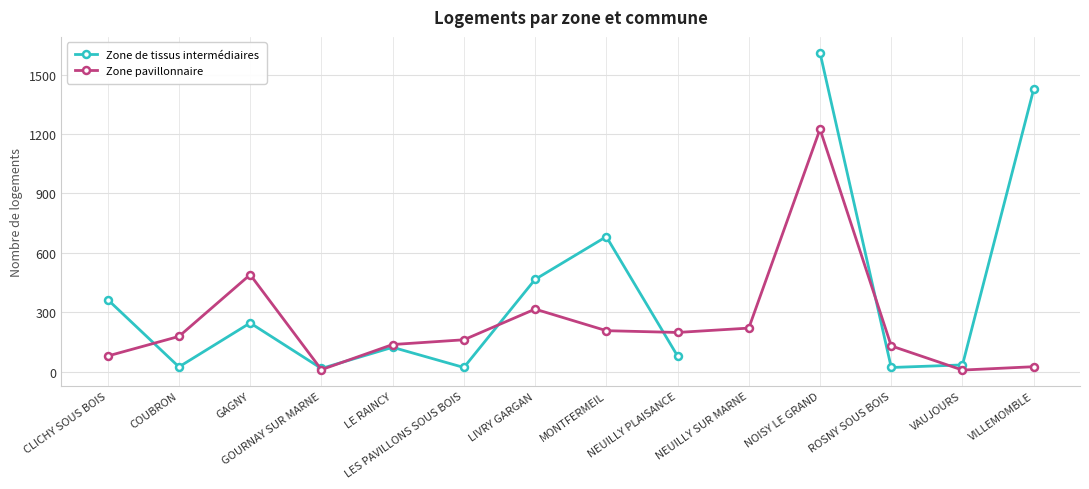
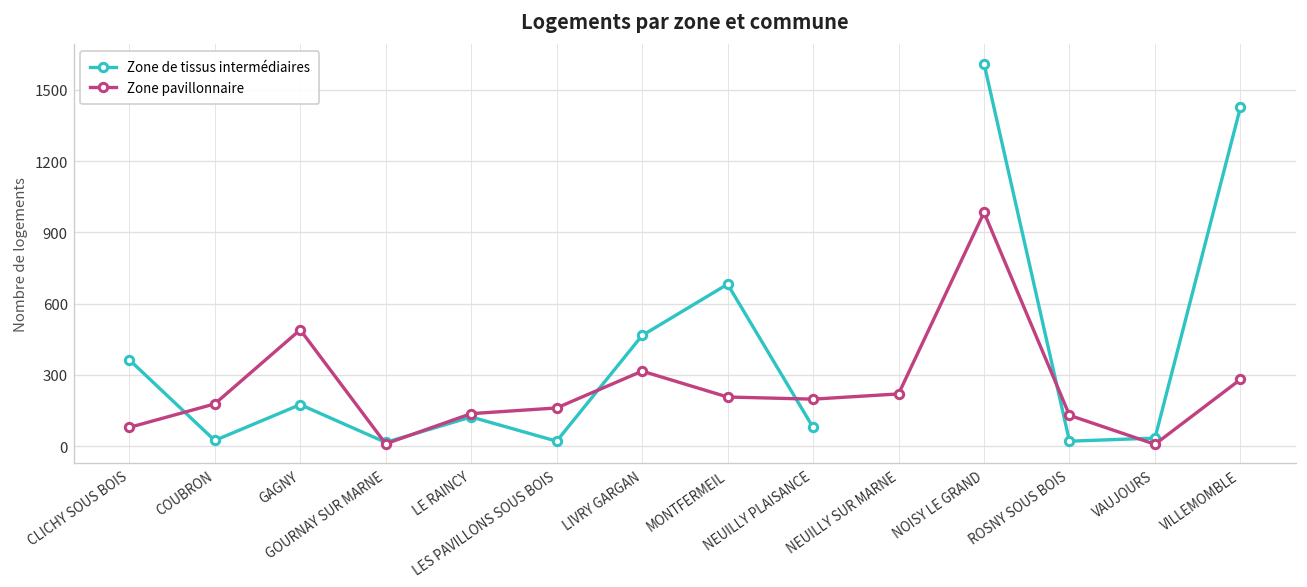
  {
    "Zone de tissus intermédiaires": {
      "CLICHY SOUS BOIS": 360,
      "COUBRON": 20,
-     "GAGNY": 250,
+     "GAGNY": 180,
      "LE RAINCY": 120,
      "LES PAVILLONS SOUS BOIS": 20,
      "LIVRY GARGAN": 470,
      "MONTFERMEIL": 680,
      "NEUILLY PLAISANCE": 80,
      "NOISY LE GRAND": 1610,
      "ROSNY SOUS BOIS": 20,
      "VAUJOURS": 30,
      "VILLEMOMBLE": 1430
    },
    "Zone pavillonnaire": {
      "CLICHY SOUS BOIS": 80,
      "COUBRON": 180,
      "GAGNY": 490,
      "LE RAINCY": 140,
      "LES PAVILLONS SOUS BOIS": 160,
      "LIVRY GARGAN": 320,
      "MONTFERMEIL": 210,
      "NEUILLY PLAISANCE": 200,
      "NEUILLY SUR MARNE": 220,
-     "NOISY LE GRAND": 1230,
+     "NOISY LE GRAND": 980,
      "ROSNY SOUS BOIS": 130,
      "VAUJOURS": 10,
-     "VILLEMOMBLE": 30
+     "VILLEMOMBLE": 280
    }
  }
